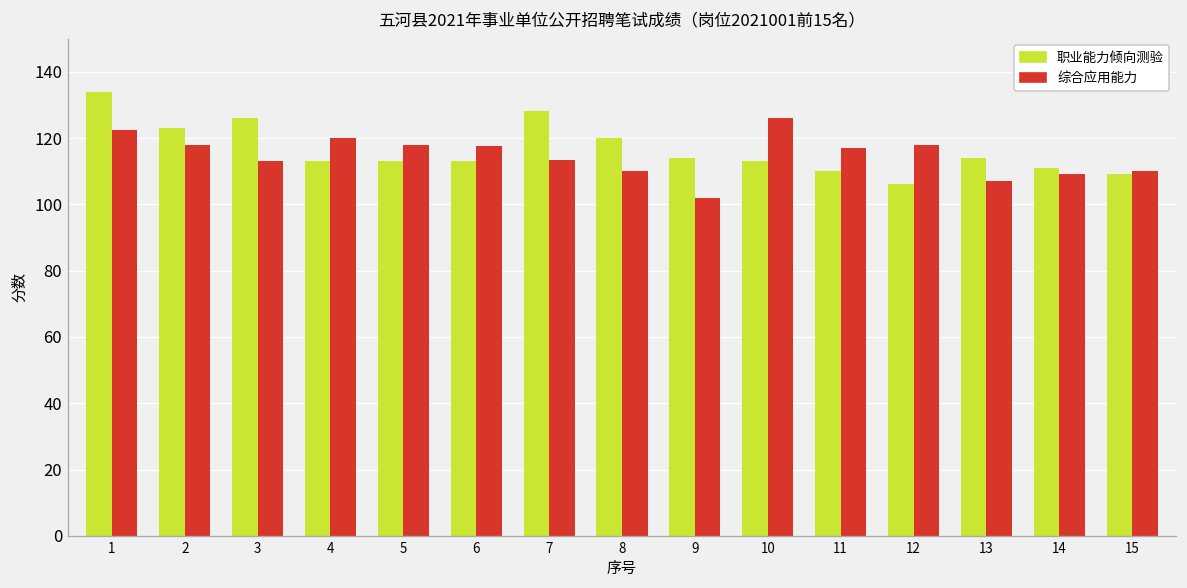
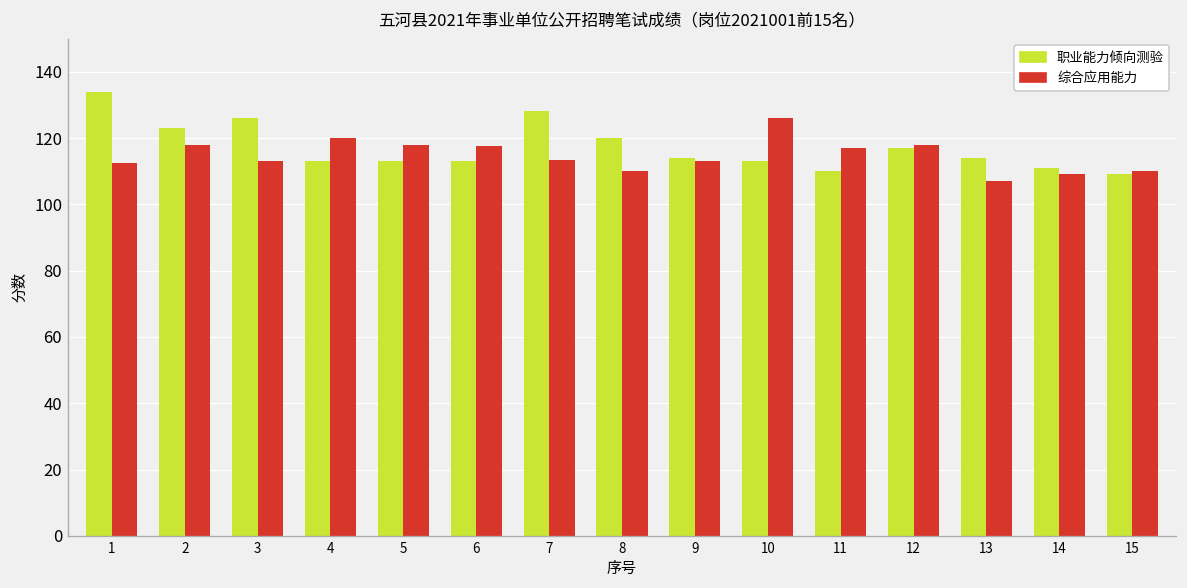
  {
    "职业能力倾向测验": {
      "1": 134,
      "2": 123,
      "3": 126,
      "4": 113,
      "5": 113,
      "6": 113,
      "7": 128,
      "8": 120,
      "9": 114,
      "10": 113,
      "11": 110,
-     "12": 106,
+     "12": 117,
      "13": 114,
      "14": 111,
      "15": 109
    },
    "综合应用能力": {
-     "1": 122,
+     "1": 113,
      "2": 118,
      "3": 113,
      "4": 120,
      "5": 118,
      "6": 118,
      "7": 114,
      "8": 110,
-     "9": 102,
+     "9": 113,
      "10": 126,
      "11": 117,
      "12": 118,
      "13": 107,
      "14": 109,
      "15": 110
    }
  }
